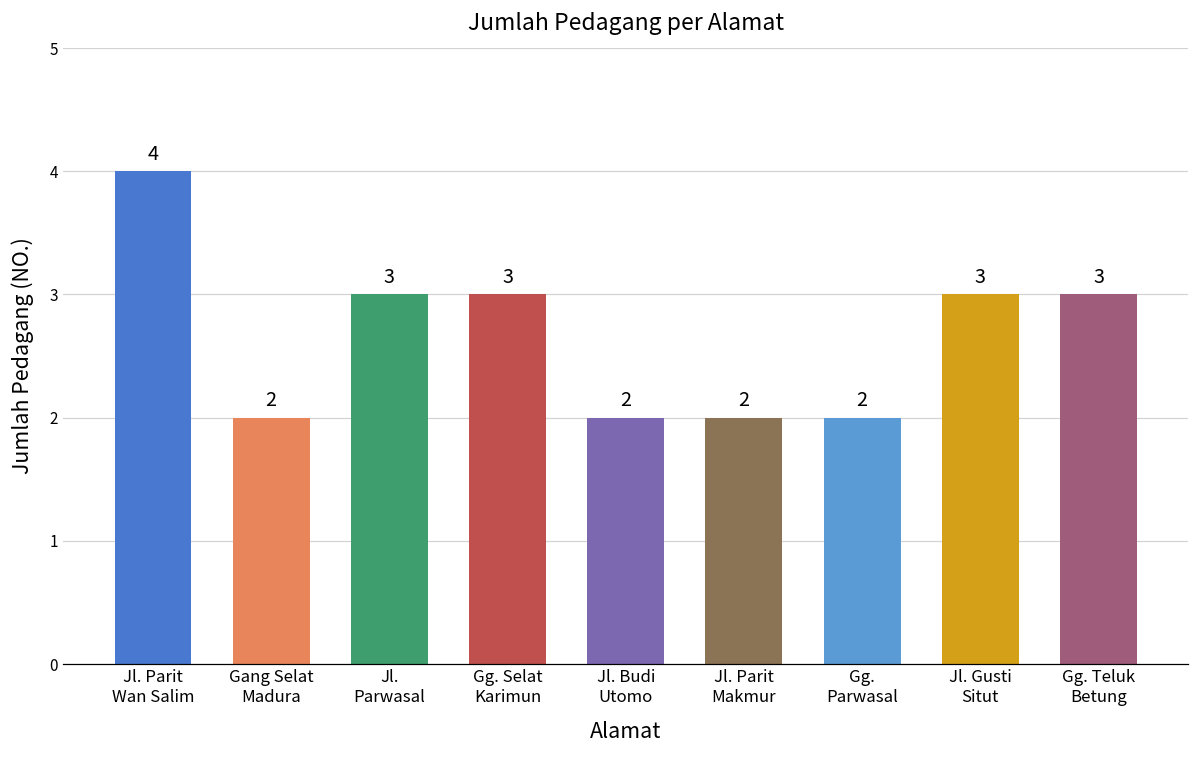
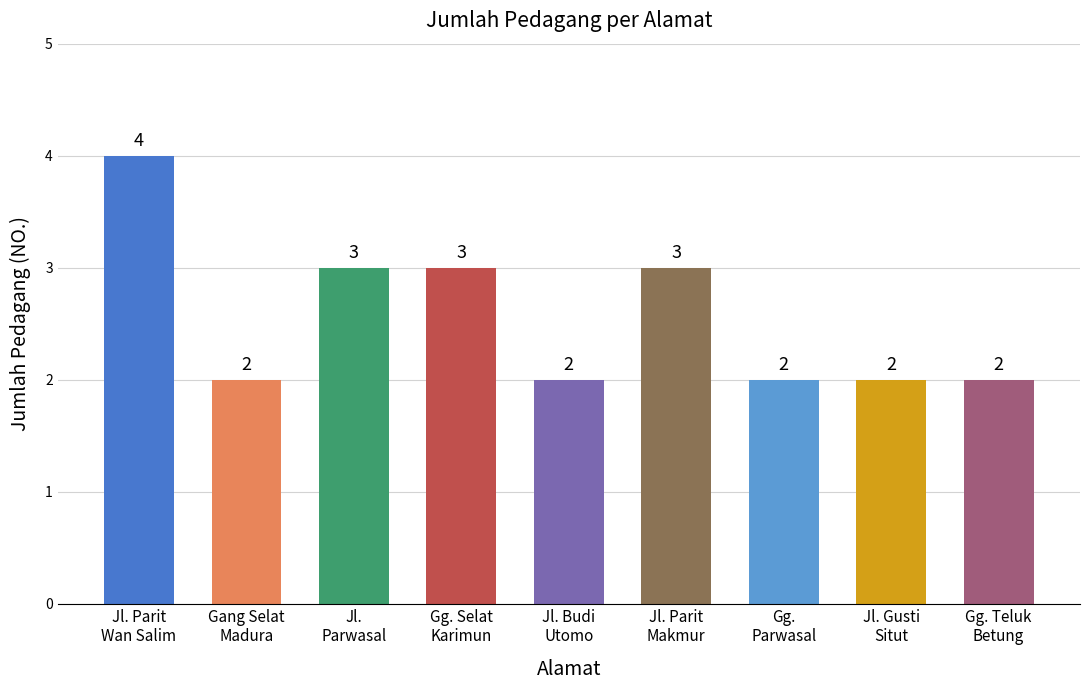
  {
    "Jl. Parit Wan Salim": 4,
    "Gang Selat Madura": 2,
    "Jl. Parwasal": 3,
    "Gg. Selat Karimun": 3,
    "Jl. Budi Utomo": 2,
-   "Jl. Parit Makmur": 2,
+   "Jl. Parit Makmur": 3,
    "Gg. Parwasal": 2,
-   "Jl. Gusti Situt": 3,
-   "Gg. Teluk Betung": 3
+   "Jl. Gusti Situt": 2,
+   "Gg. Teluk Betung": 2
  }
